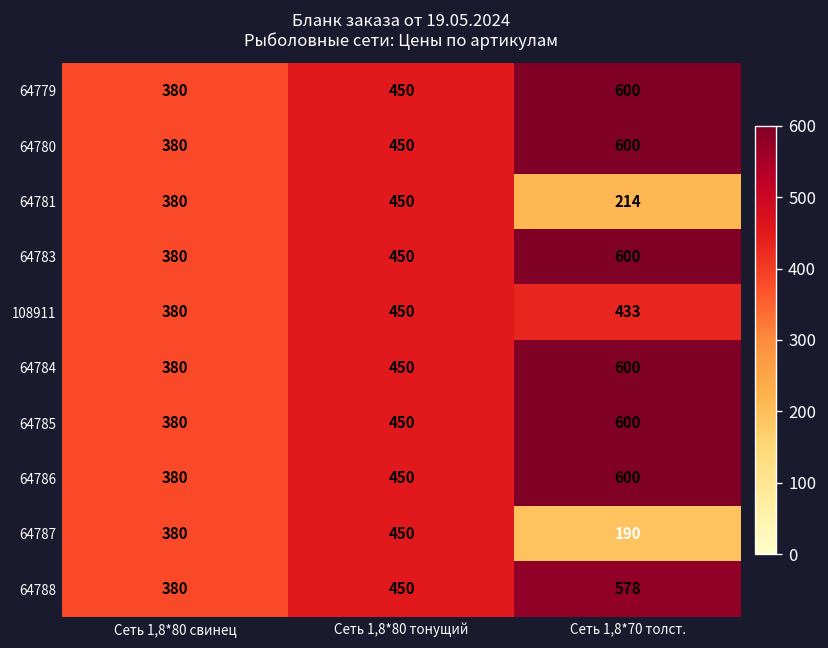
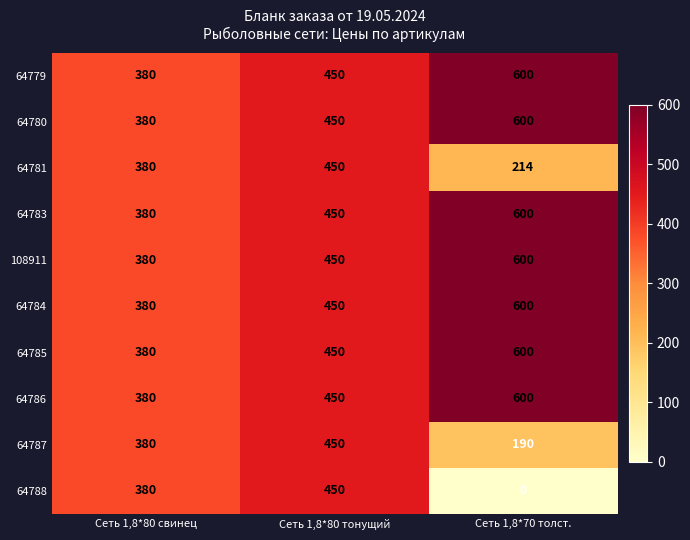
  {
    "64779": {
      "Сеть 1,8*80 свинец": 380,
      "Сеть 1,8*80 тонущий": 450,
      "Сеть 1,8*70 толст.": 600
    },
    "64780": {
      "Сеть 1,8*80 свинец": 380,
      "Сеть 1,8*80 тонущий": 450,
      "Сеть 1,8*70 толст.": 600
    },
    "64781": {
      "Сеть 1,8*80 свинец": 380,
      "Сеть 1,8*80 тонущий": 450,
      "Сеть 1,8*70 толст.": 214
    },
    "64783": {
      "Сеть 1,8*80 свинец": 380,
      "Сеть 1,8*80 тонущий": 450,
      "Сеть 1,8*70 толст.": 600
    },
    "108911": {
      "Сеть 1,8*80 свинец": 380,
      "Сеть 1,8*80 тонущий": 450,
-     "Сеть 1,8*70 толст.": 433
+     "Сеть 1,8*70 толст.": 600
    },
    "64784": {
      "Сеть 1,8*80 свинец": 380,
      "Сеть 1,8*80 тонущий": 450,
      "Сеть 1,8*70 толст.": 600
    },
    "64785": {
      "Сеть 1,8*80 свинец": 380,
      "Сеть 1,8*80 тонущий": 450,
      "Сеть 1,8*70 толст.": 600
    },
    "64786": {
      "Сеть 1,8*80 свинец": 380,
      "Сеть 1,8*80 тонущий": 450,
      "Сеть 1,8*70 толст.": 600
    },
    "64787": {
      "Сеть 1,8*80 свинец": 380,
      "Сеть 1,8*80 тонущий": 450,
      "Сеть 1,8*70 толст.": 190
    },
    "64788": {
      "Сеть 1,8*80 свинец": 380,
      "Сеть 1,8*80 тонущий": 450,
-     "Сеть 1,8*70 толст.": 578
+     "Сеть 1,8*70 толст.": 0
    }
  }
